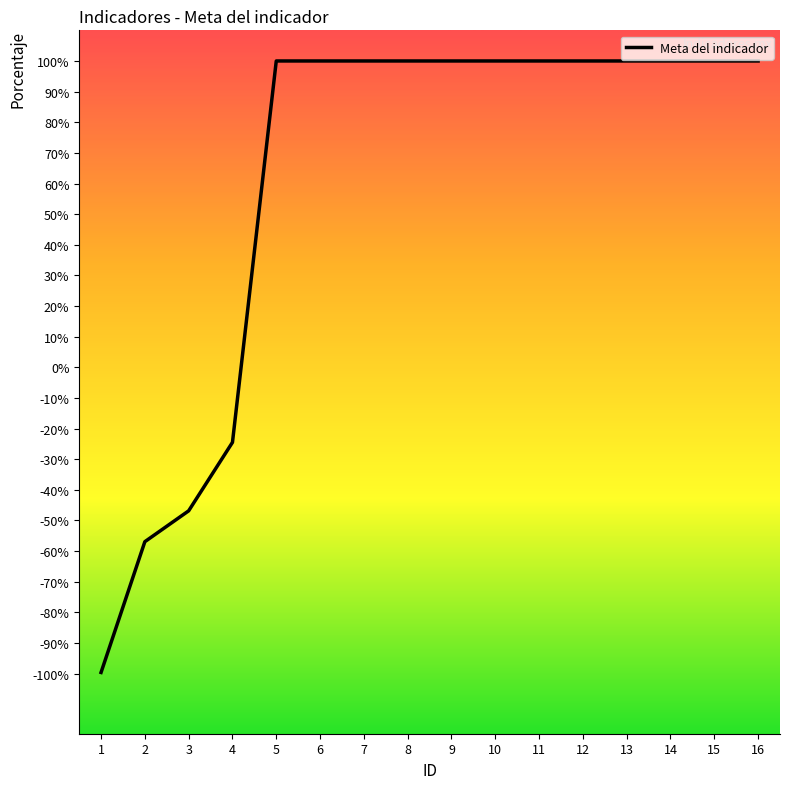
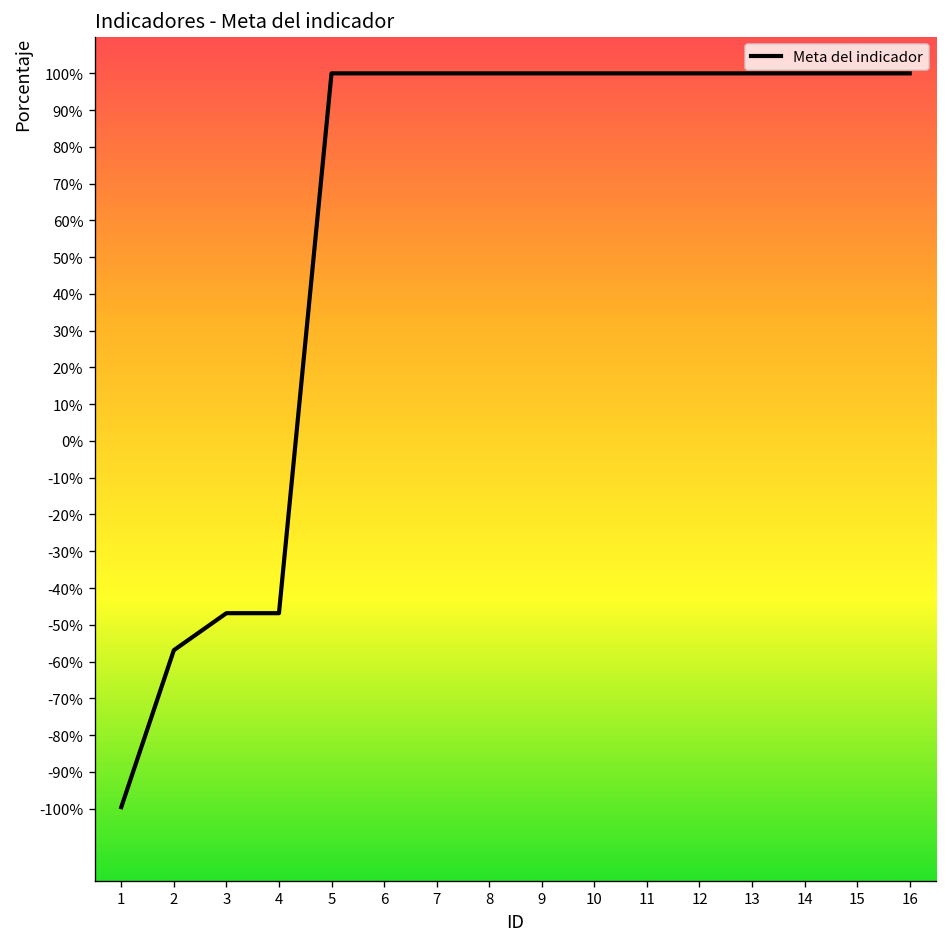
  {
    "1": "-100%",
    "2": "-57%",
    "3": "-47%",
-   "4": "-25%",
+   "4": "-47%",
    "5": "100%",
    "6": "100%",
    "7": "100%",
    "8": "100%",
    "9": "100%",
    "10": "100%",
    "11": "100%",
    "12": "100%",
    "13": "100%",
    "14": "100%",
    "15": "100%",
    "16": "100%"
  }
